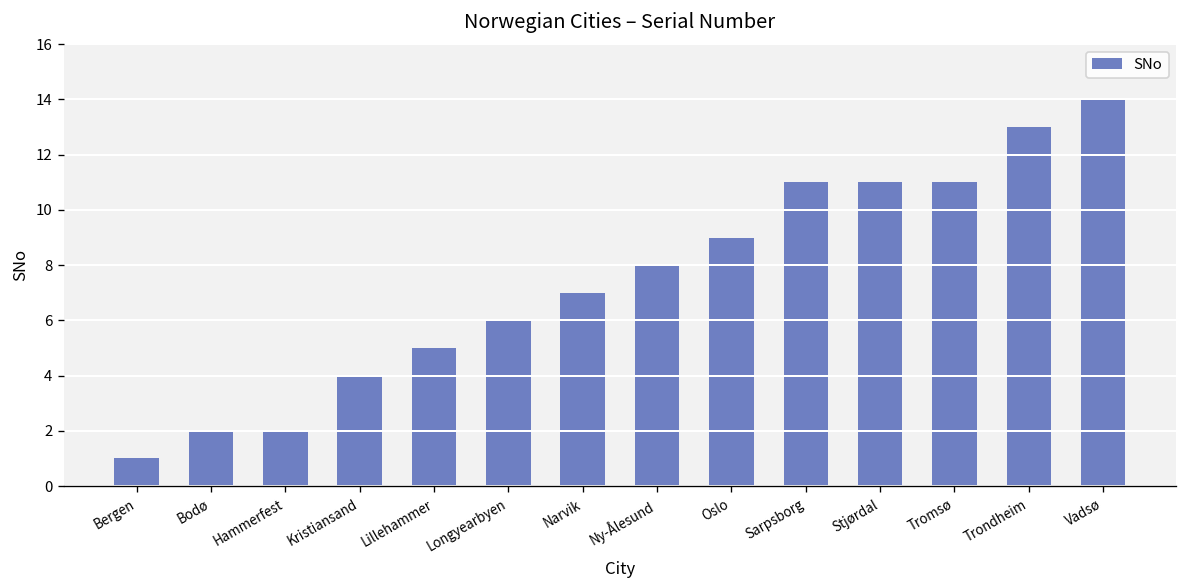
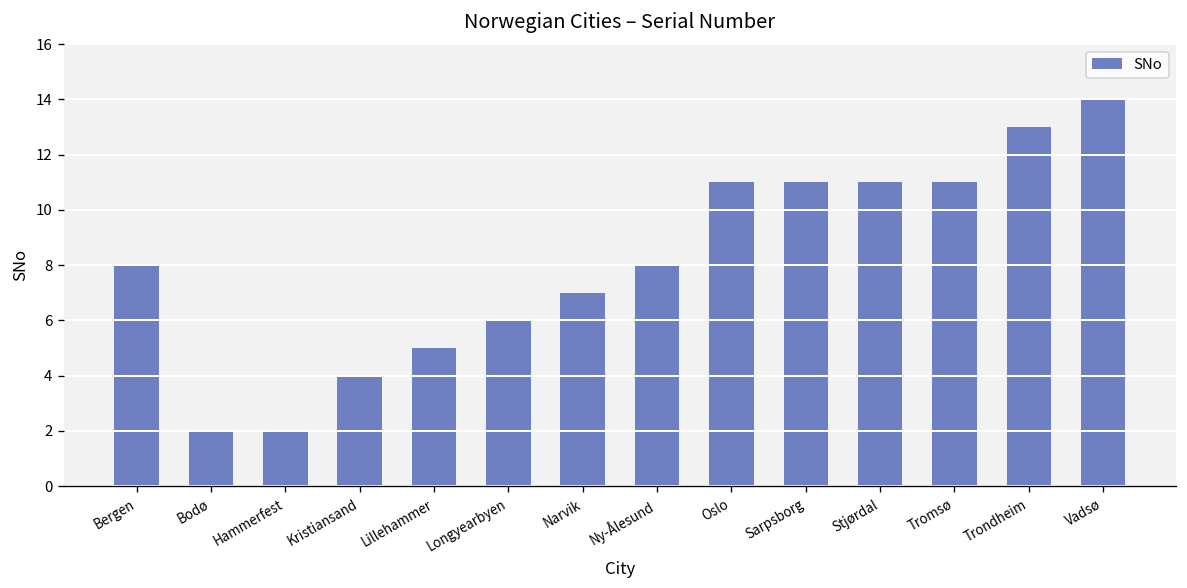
  {
-   "Bergen": 1,
+   "Bergen": 8,
    "Bodø": 2,
    "Hammerfest": 2,
    "Kristiansand": 4,
    "Lillehammer": 5,
    "Longyearbyen": 6,
    "Narvik": 7,
    "Ny-Ålesund": 8,
-   "Oslo": 9,
+   "Oslo": 11,
    "Sarpsborg": 11,
    "Stjørdal": 11,
    "Tromsø": 11,
    "Trondheim": 13,
    "Vadsø": 14
  }
